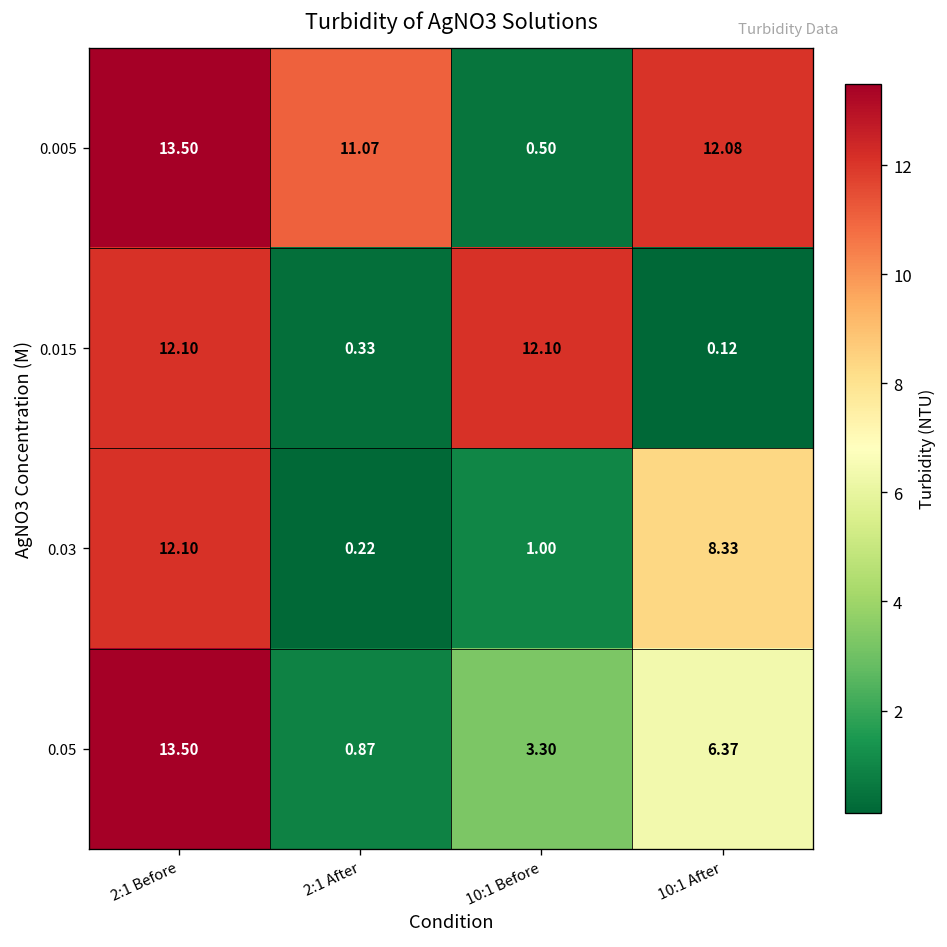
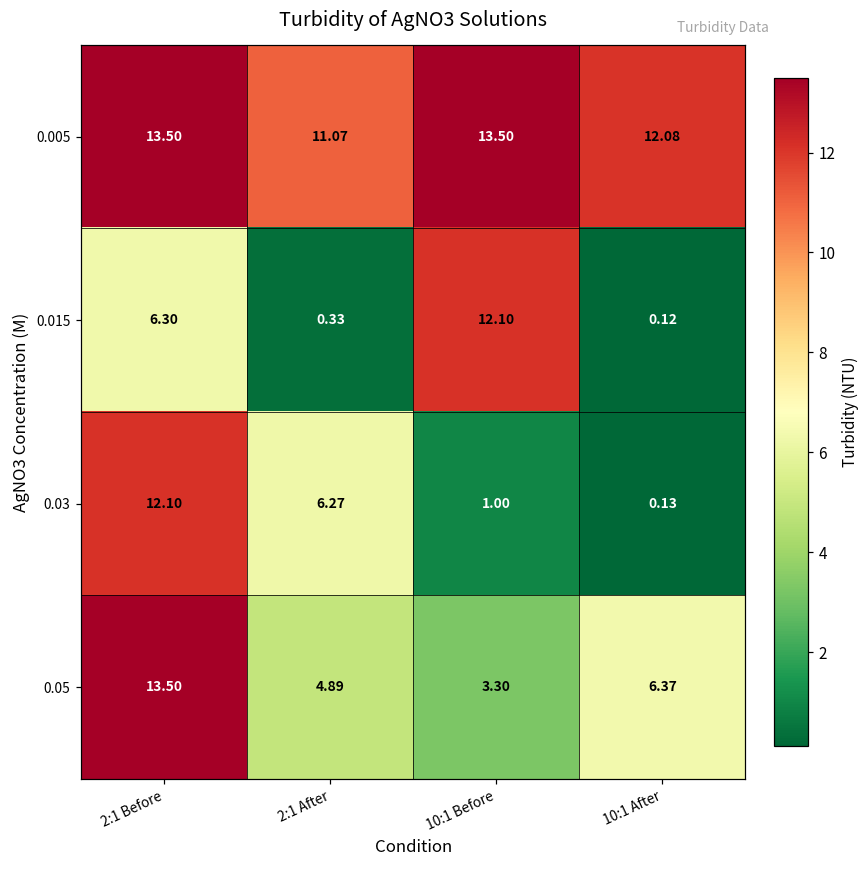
  {
    "0.005": {
      "2:1 Before": 13.50,
      "2:1 After": 11.07,
-     "10:1 Before": 0.50,
+     "10:1 Before": 13.50,
      "10:1 After": 12.08
    },
    "0.015": {
-     "2:1 Before": 12.10,
+     "2:1 Before": 6.30,
      "2:1 After": 0.33,
      "10:1 Before": 12.10,
      "10:1 After": 0.12
    },
    "0.03": {
      "2:1 Before": 12.10,
-     "2:1 After": 0.22,
+     "2:1 After": 6.27,
      "10:1 Before": 1.00,
-     "10:1 After": 8.33
+     "10:1 After": 0.13
    },
    "0.05": {
      "2:1 Before": 13.50,
-     "2:1 After": 0.87,
+     "2:1 After": 4.89,
      "10:1 Before": 3.30,
      "10:1 After": 6.37
    }
  }
